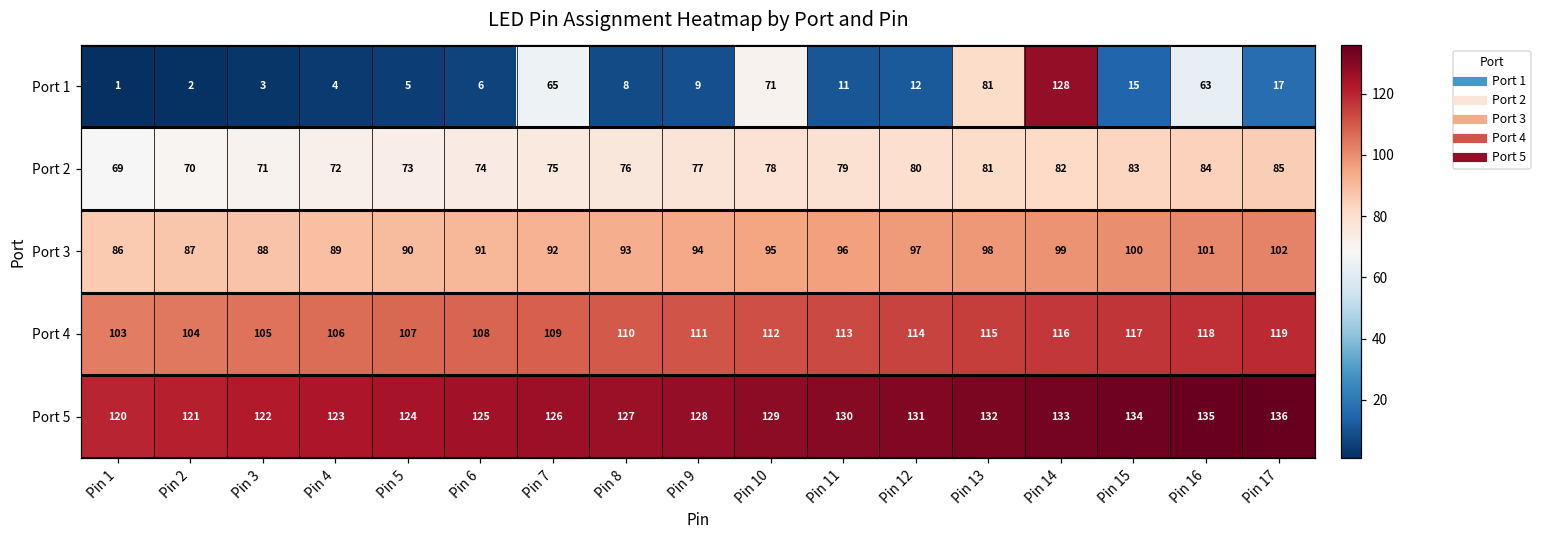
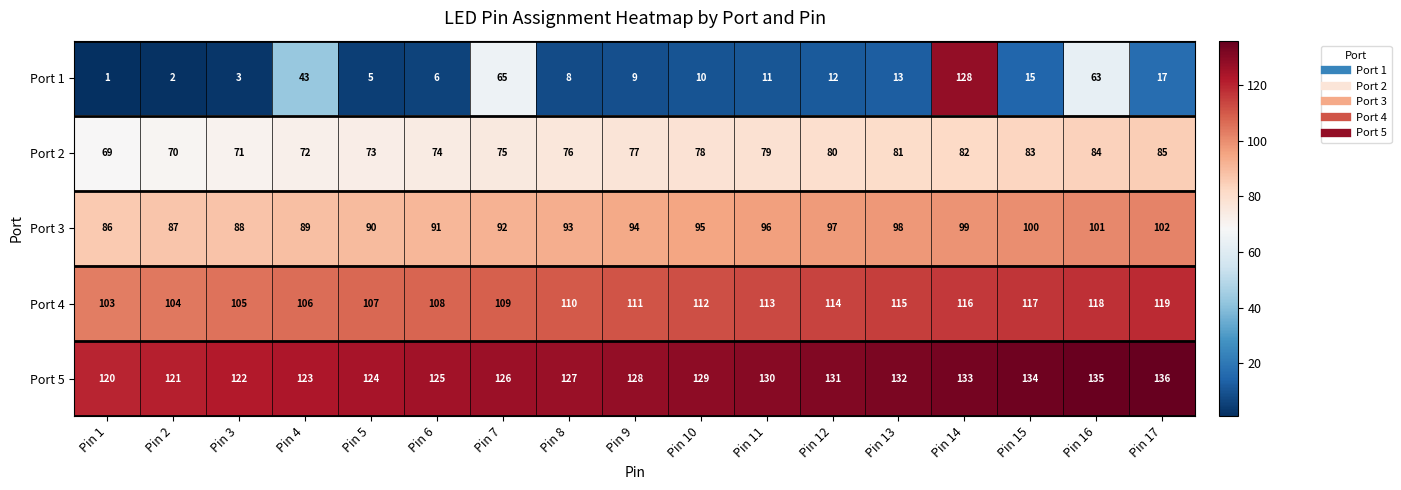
  {
    "Port 1": {
      "Pin 1": 1,
      "Pin 2": 2,
      "Pin 3": 3,
-     "Pin 4": 4,
+     "Pin 4": 43,
      "Pin 5": 5,
      "Pin 6": 6,
      "Pin 7": 65,
      "Pin 8": 8,
      "Pin 9": 9,
-     "Pin 10": 71,
+     "Pin 10": 10,
      "Pin 11": 11,
      "Pin 12": 12,
-     "Pin 13": 81,
+     "Pin 13": 13,
      "Pin 14": 128,
      "Pin 15": 15,
      "Pin 16": 63,
      "Pin 17": 17
    },
    "Port 2": {
      "Pin 1": 69,
      "Pin 2": 70,
      "Pin 3": 71,
      "Pin 4": 72,
      "Pin 5": 73,
      "Pin 6": 74,
      "Pin 7": 75,
      "Pin 8": 76,
      "Pin 9": 77,
      "Pin 10": 78,
      "Pin 11": 79,
      "Pin 12": 80,
      "Pin 13": 81,
      "Pin 14": 82,
      "Pin 15": 83,
      "Pin 16": 84,
      "Pin 17": 85
    },
    "Port 3": {
      "Pin 1": 86,
      "Pin 2": 87,
      "Pin 3": 88,
      "Pin 4": 89,
      "Pin 5": 90,
      "Pin 6": 91,
      "Pin 7": 92,
      "Pin 8": 93,
      "Pin 9": 94,
      "Pin 10": 95,
      "Pin 11": 96,
      "Pin 12": 97,
      "Pin 13": 98,
      "Pin 14": 99,
      "Pin 15": 100,
      "Pin 16": 101,
      "Pin 17": 102
    },
    "Port 4": {
      "Pin 1": 103,
      "Pin 2": 104,
      "Pin 3": 105,
      "Pin 4": 106,
      "Pin 5": 107,
      "Pin 6": 108,
      "Pin 7": 109,
      "Pin 8": 110,
      "Pin 9": 111,
      "Pin 10": 112,
      "Pin 11": 113,
      "Pin 12": 114,
      "Pin 13": 115,
      "Pin 14": 116,
      "Pin 15": 117,
      "Pin 16": 118,
      "Pin 17": 119
    },
    "Port 5": {
      "Pin 1": 120,
      "Pin 2": 121,
      "Pin 3": 122,
      "Pin 4": 123,
      "Pin 5": 124,
      "Pin 6": 125,
      "Pin 7": 126,
      "Pin 8": 127,
      "Pin 9": 128,
      "Pin 10": 129,
      "Pin 11": 130,
      "Pin 12": 131,
      "Pin 13": 132,
      "Pin 14": 133,
      "Pin 15": 134,
      "Pin 16": 135,
      "Pin 17": 136
    }
  }
